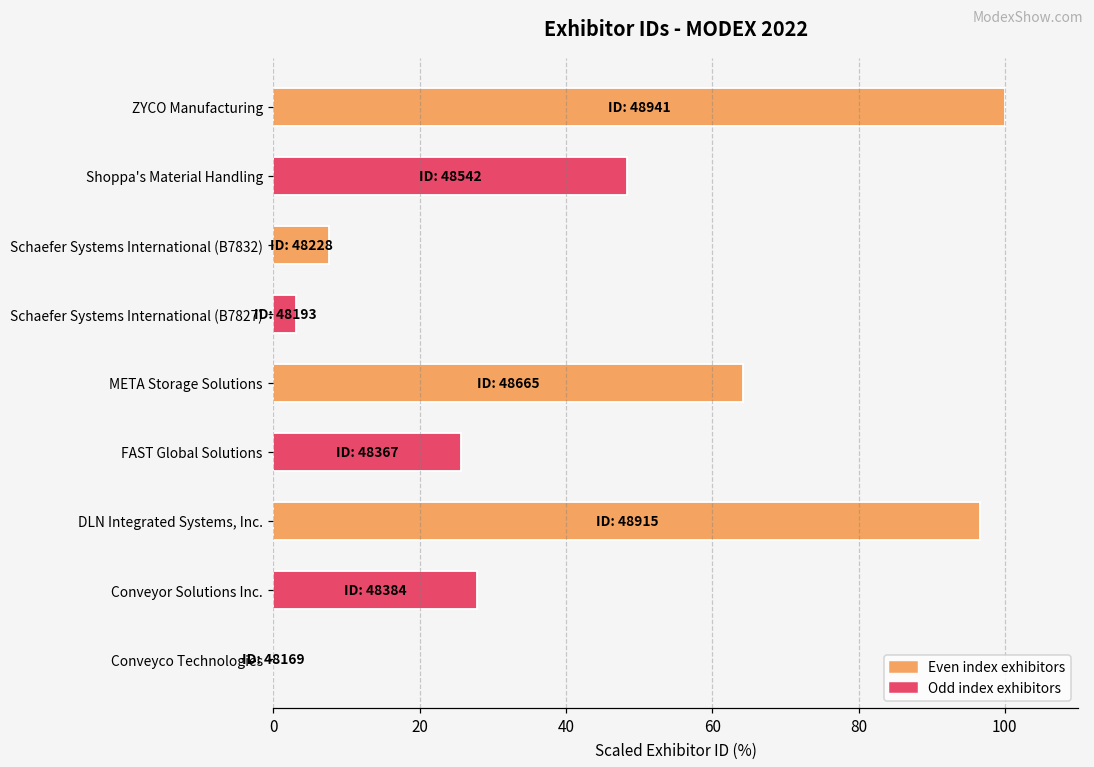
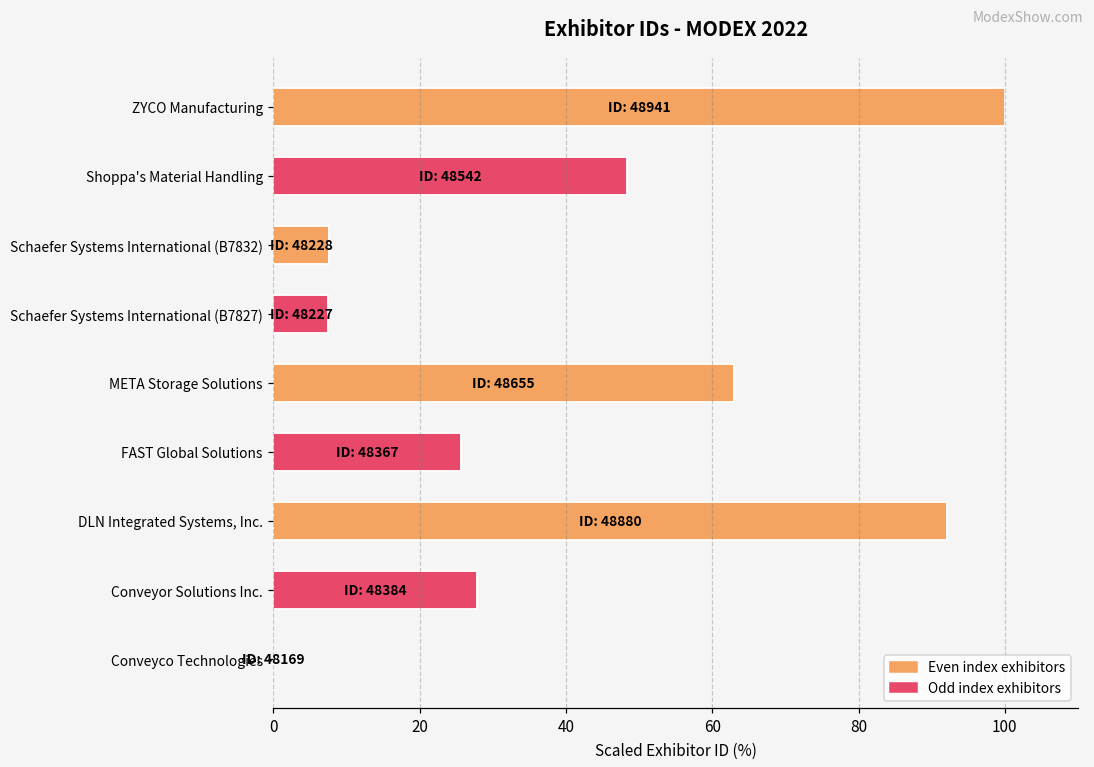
  {
-   "Schaefer Systems International (B7827)": 48193,
-   "META Storage Solutions": 48665,
-   "DLN Integrated Systems, Inc.": 48915
+   "Schaefer Systems International (B7827)": 48227,
+   "META Storage Solutions": 48655,
+   "DLN Integrated Systems, Inc.": 48880
  }
